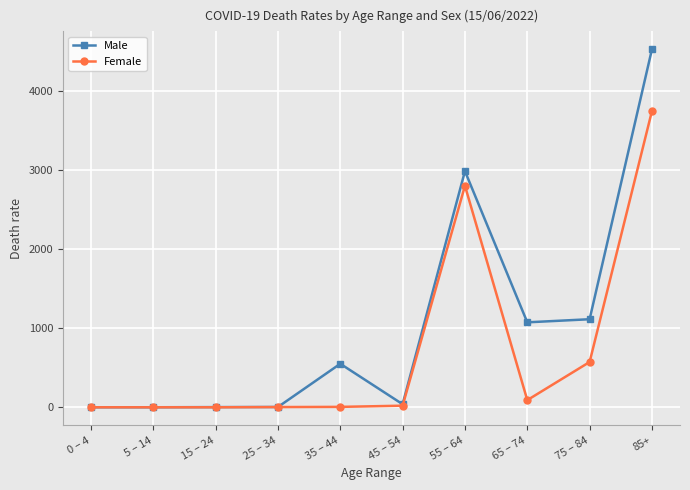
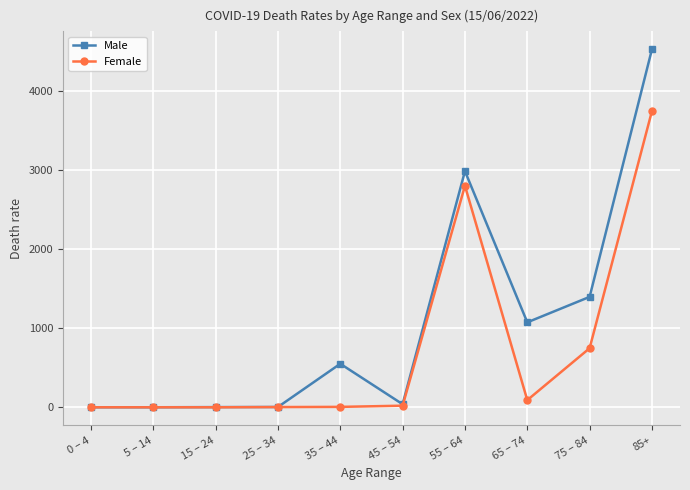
  {
    "Male": {
      "35 – 44": 600,
      "55 – 64": 3000,
      "65 – 74": 1100,
-     "75 – 84": 1100,
+     "75 – 84": 1400,
      "85+": 4500
    },
    "Female": {
      "35 – 44": 0,
      "55 – 64": 2800,
      "65 – 74": 100,
-     "75 – 84": 600,
+     "75 – 84": 700,
      "85+": 3800
    }
  }
